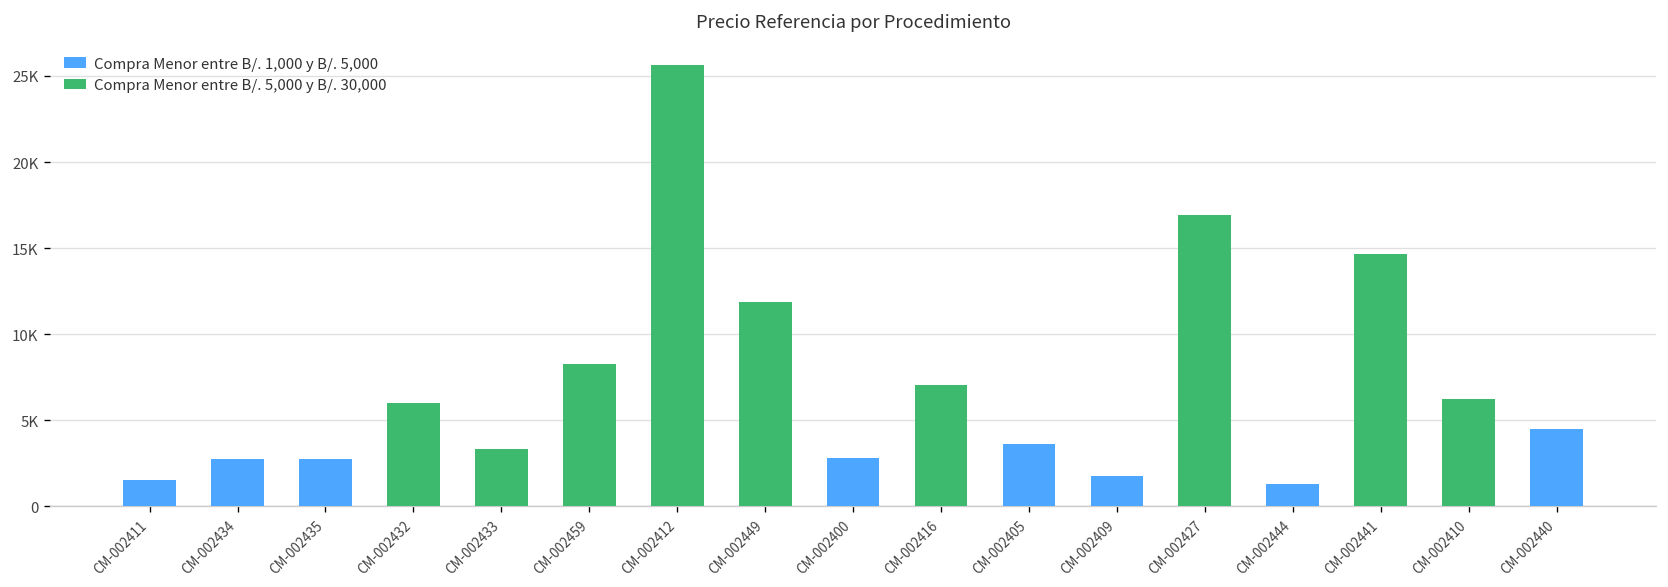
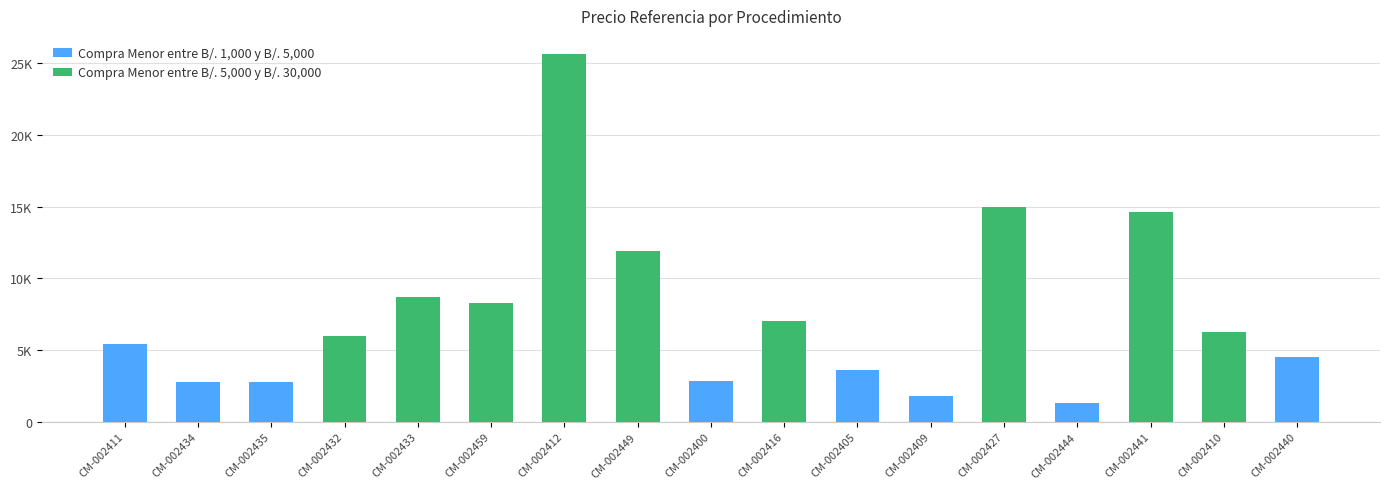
  {
-   "CM-002411": 1500,
+   "CM-002411": 5400,
    "CM-002434": 2800,
    "CM-002435": 2800,
    "CM-002432": 6000,
-   "CM-002433": 3300,
+   "CM-002433": 8700,
    "CM-002459": 8300,
    "CM-002412": 25600,
    "CM-002449": 11900,
    "CM-002400": 2800,
    "CM-002416": 7000,
    "CM-002405": 3600,
    "CM-002409": 1800,
-   "CM-002427": 16900,
+   "CM-002427": 14900,
    "CM-002444": 1300,
    "CM-002441": 14600,
    "CM-002410": 6300,
    "CM-002440": 4500
  }
